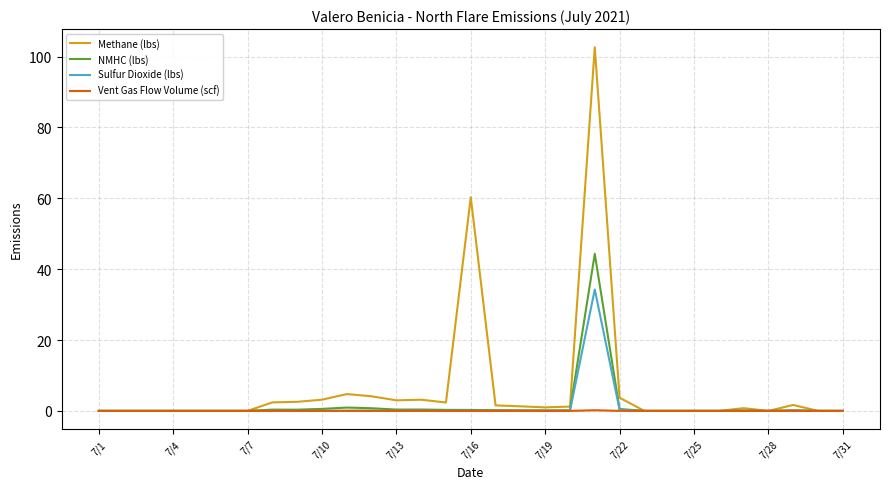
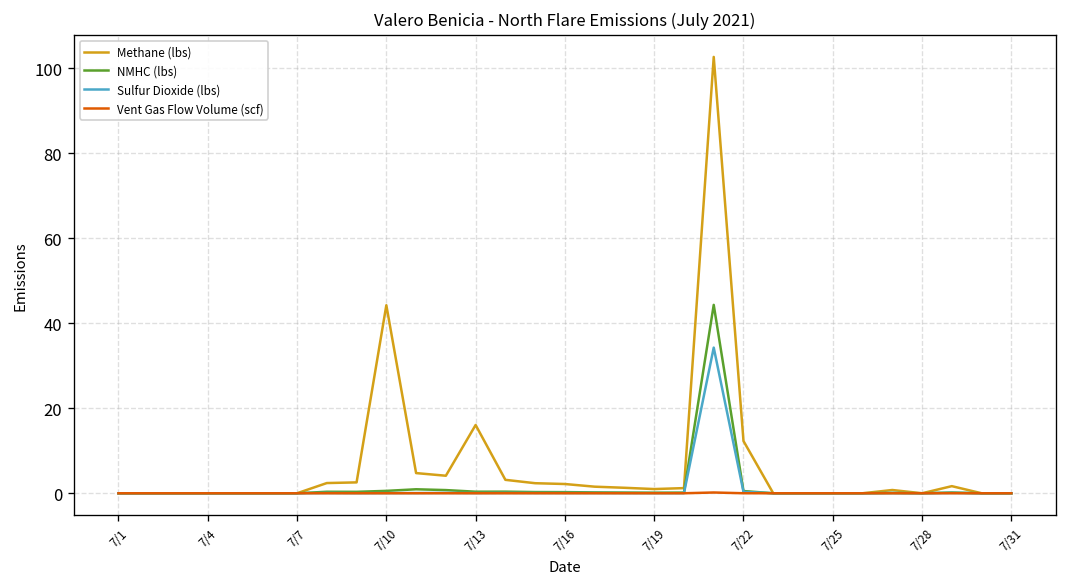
  {
    "Methane (lbs)": {
-     "7/10": 3,
-     "7/13": 3,
-     "7/16": 60,
+     "7/10": 44,
+     "7/13": 16,
+     "7/16": 2,
      "7/19": 1,
-     "7/22": 4
+     "7/22": 12
    }
  }
